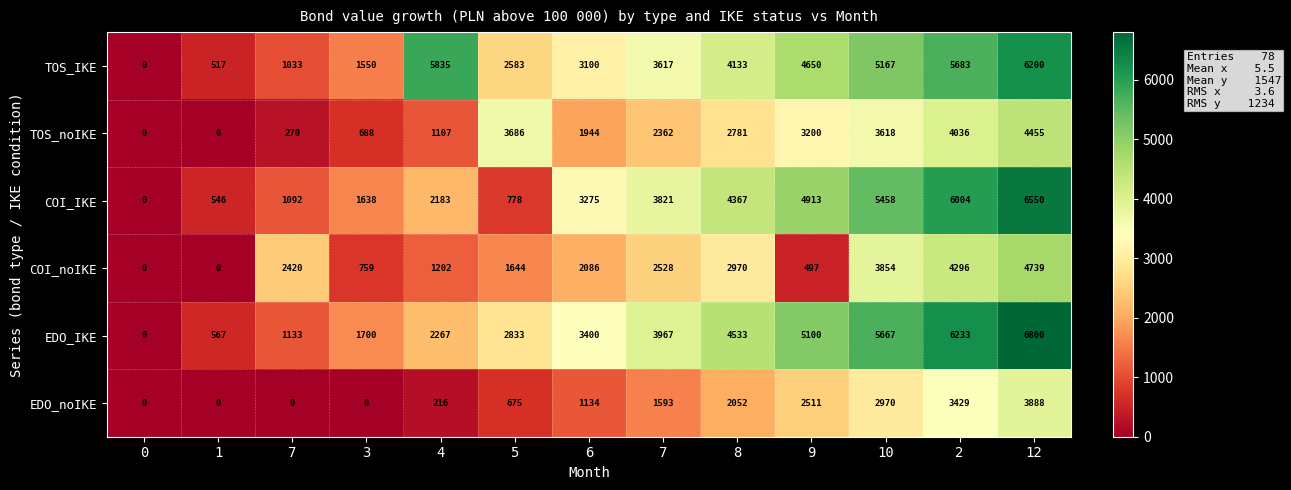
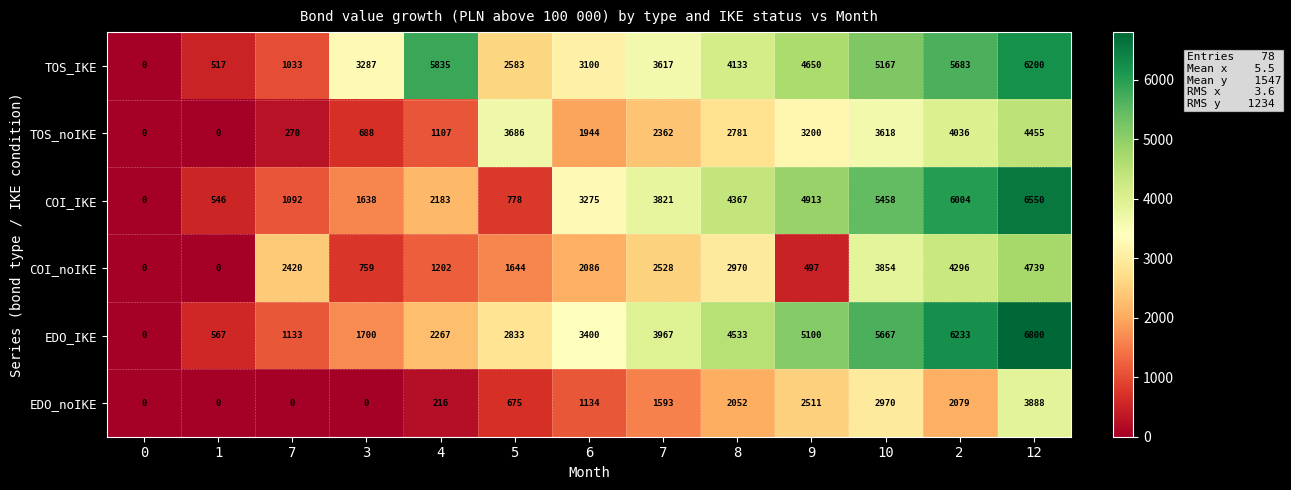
  {
    "TOS_IKE": {
      "0": 0,
      "1": 517,
-     "3": 1550,
+     "3": 3287,
      "4": 5835,
      "5": 2583,
      "6": 3100,
      "8": 4133,
      "9": 4650,
      "10": 5167,
      "2": 5683,
      "12": 6200
    },
    "TOS_noIKE": {
      "0": 0,
      "1": 0,
      "3": 688,
      "4": 1107,
      "5": 3686,
      "6": 1944,
      "8": 2781,
      "9": 3200,
      "10": 3618,
      "2": 4036,
      "12": 4455
    },
    "COI_IKE": {
      "0": 0,
      "1": 546,
      "3": 1638,
      "4": 2183,
      "5": 778,
      "6": 3275,
      "8": 4367,
      "9": 4913,
      "10": 5458,
      "2": 6004,
      "12": 6550
    },
    "COI_noIKE": {
      "0": 0,
      "1": 0,
      "3": 759,
      "4": 1202,
      "5": 1644,
      "6": 2086,
      "8": 2970,
      "9": 497,
      "10": 3854,
      "2": 4296,
      "12": 4739
    },
    "EDO_IKE": {
      "0": 0,
      "1": 567,
      "3": 1700,
      "4": 2267,
      "5": 2833,
      "6": 3400,
      "8": 4533,
      "9": 5100,
      "10": 5667,
      "2": 6233,
      "12": 6800
    },
    "EDO_noIKE": {
      "0": 0,
      "1": 0,
      "3": 0,
      "4": 216,
      "5": 675,
      "6": 1134,
      "8": 2052,
      "9": 2511,
      "10": 2970,
-     "2": 3429,
+     "2": 2079,
      "12": 3888
    }
  }
